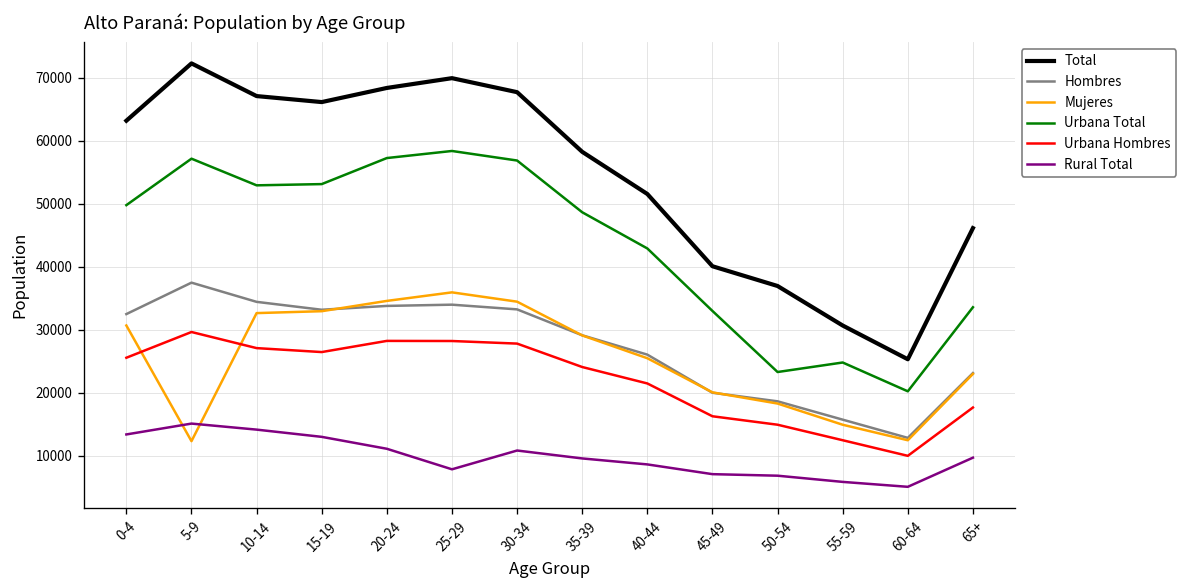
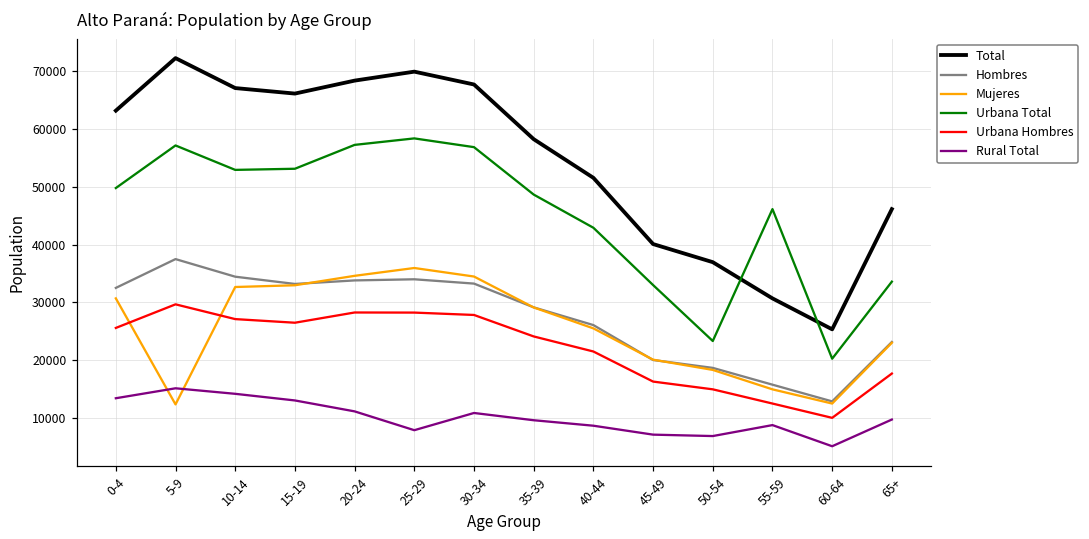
  {
    "Total": {
      "0-4": 63000,
      "5-9": 72000,
      "10-14": 67000,
      "15-19": 66000,
      "20-24": 68000,
      "25-29": 70000,
      "30-34": 68000,
      "35-39": 58000,
      "40-44": 52000,
      "45-49": 40000,
      "50-54": 37000,
      "55-59": 31000,
      "60-64": 25000,
      "65+": 46000
    },
    "Hombres": {
      "0-4": 32000,
      "5-9": 37000,
      "10-14": 34000,
      "20-24": 34000,
      "25-29": 34000,
      "30-34": 33000,
      "40-44": 26000,
      "55-59": 16000
    },
    "Mujeres": {
      "0-4": 31000,
      "5-9": 12000,
      "10-14": 33000,
      "20-24": 35000,
      "25-29": 36000,
      "30-34": 34000,
      "40-44": 25000,
      "55-59": 15000
    },
    "Urbana Total": {
      "0-4": 50000,
      "5-9": 57000,
      "10-14": 53000,
      "15-19": 53000,
      "20-24": 57000,
      "25-29": 58000,
      "30-34": 57000,
      "35-39": 49000,
      "40-44": 43000,
      "45-49": 33000,
      "50-54": 23000,
-     "55-59": 25000,
+     "55-59": 46000,
      "60-64": 20000,
      "65+": 34000
    },
    "Urbana Hombres": {
      "0-4": 26000,
      "5-9": 30000,
      "10-14": 27000,
      "15-19": 26000,
      "20-24": 28000,
      "25-29": 28000,
      "30-34": 28000,
      "35-39": 24000,
      "40-44": 21000,
      "45-49": 16000,
      "50-54": 15000,
      "55-59": 12000,
      "60-64": 10000,
      "65+": 18000
    },
    "Rural Total": {
      "0-4": 13000,
      "5-9": 15000,
      "10-14": 14000,
      "15-19": 13000,
      "20-24": 11000,
      "25-29": 8000,
      "30-34": 11000,
      "35-39": 10000,
      "40-44": 9000,
      "45-49": 7000,
      "50-54": 7000,
-     "55-59": 6000,
+     "55-59": 9000,
      "60-64": 5000,
      "65+": 10000
    }
  }
